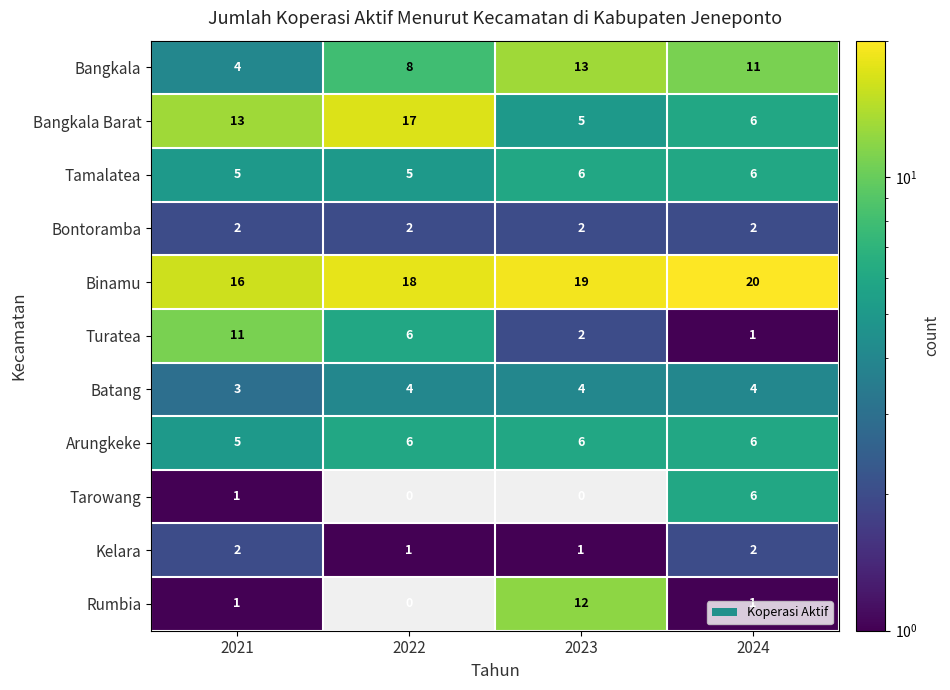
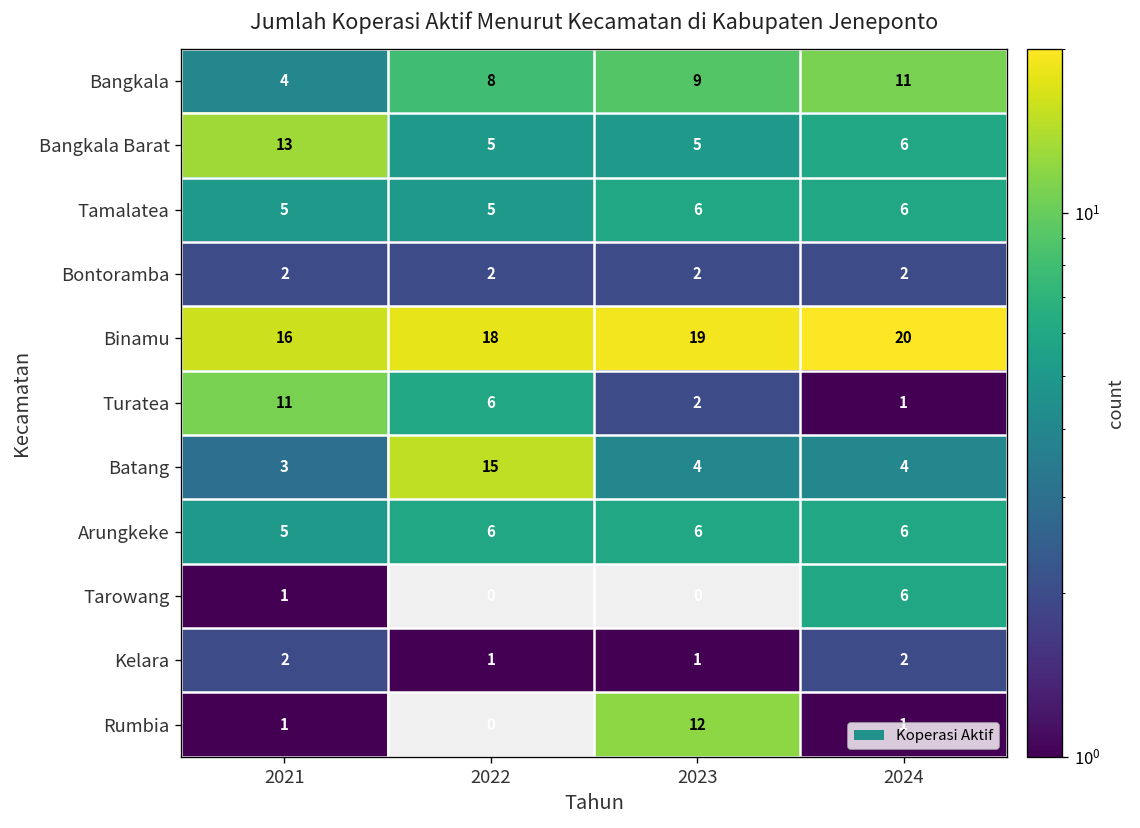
  {
    "Bangkala": {
      "2021": 4,
      "2022": 8,
-     "2023": 13,
+     "2023": 9,
      "2024": 11
    },
    "Bangkala Barat": {
      "2021": 13,
-     "2022": 17,
+     "2022": 5,
      "2023": 5,
      "2024": 6
    },
    "Tamalatea": {
      "2021": 5,
      "2022": 5,
      "2023": 6,
      "2024": 6
    },
    "Bontoramba": {
      "2021": 2,
      "2022": 2,
      "2023": 2,
      "2024": 2
    },
    "Binamu": {
      "2021": 16,
      "2022": 18,
      "2023": 19,
      "2024": 20
    },
    "Turatea": {
      "2021": 11,
      "2022": 6,
      "2023": 2,
      "2024": 1
    },
    "Batang": {
      "2021": 3,
-     "2022": 4,
+     "2022": 15,
      "2023": 4,
      "2024": 4
    },
    "Arungkeke": {
      "2021": 5,
      "2022": 6,
      "2023": 6,
      "2024": 6
    },
    "Tarowang": {
      "2021": 1,
      "2024": 6
    },
    "Kelara": {
      "2021": 2,
      "2022": 1,
      "2023": 1,
      "2024": 2
    },
    "Rumbia": {
      "2021": 1,
      "2023": 12
    }
  }
